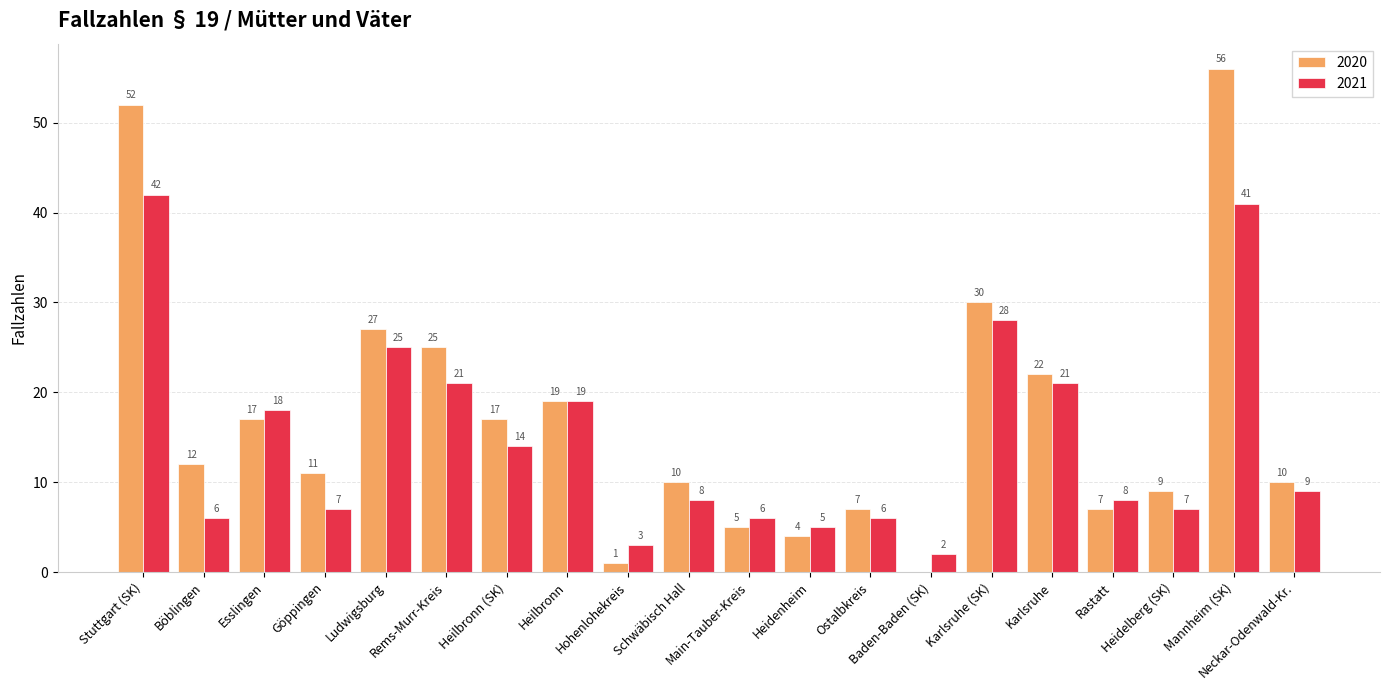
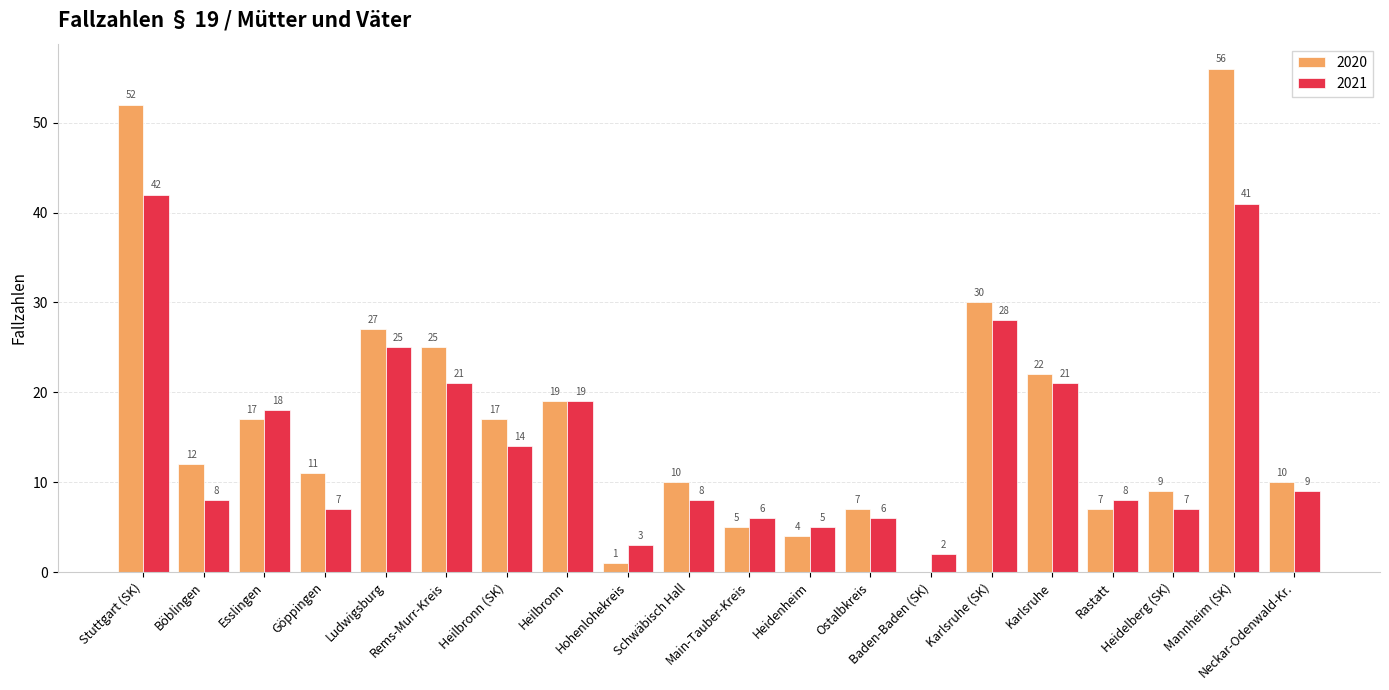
  {
    "2020": {
      "Stuttgart (SK)": 52,
      "Böblingen": 12,
      "Esslingen": 17,
      "Göppingen": 11,
      "Ludwigsburg": 27,
      "Rems-Murr-Kreis": 25,
      "Heilbronn (SK)": 17,
      "Heilbronn": 19,
      "Hohenlohekreis": 1,
      "Schwäbisch Hall": 10,
      "Main-Tauber-Kreis": 5,
      "Heidenheim": 4,
      "Ostalbkreis": 7,
      "Karlsruhe (SK)": 30,
      "Karlsruhe": 22,
      "Rastatt": 7,
      "Heidelberg (SK)": 9,
      "Mannheim (SK)": 56,
      "Neckar-Odenwald-Kr.": 10
    },
    "2021": {
      "Stuttgart (SK)": 42,
-     "Böblingen": 6,
+     "Böblingen": 8,
      "Esslingen": 18,
      "Göppingen": 7,
      "Ludwigsburg": 25,
      "Rems-Murr-Kreis": 21,
      "Heilbronn (SK)": 14,
      "Heilbronn": 19,
      "Hohenlohekreis": 3,
      "Schwäbisch Hall": 8,
      "Main-Tauber-Kreis": 6,
      "Heidenheim": 5,
      "Ostalbkreis": 6,
      "Baden-Baden (SK)": 2,
      "Karlsruhe (SK)": 28,
      "Karlsruhe": 21,
      "Rastatt": 8,
      "Heidelberg (SK)": 7,
      "Mannheim (SK)": 41,
      "Neckar-Odenwald-Kr.": 9
    }
  }
